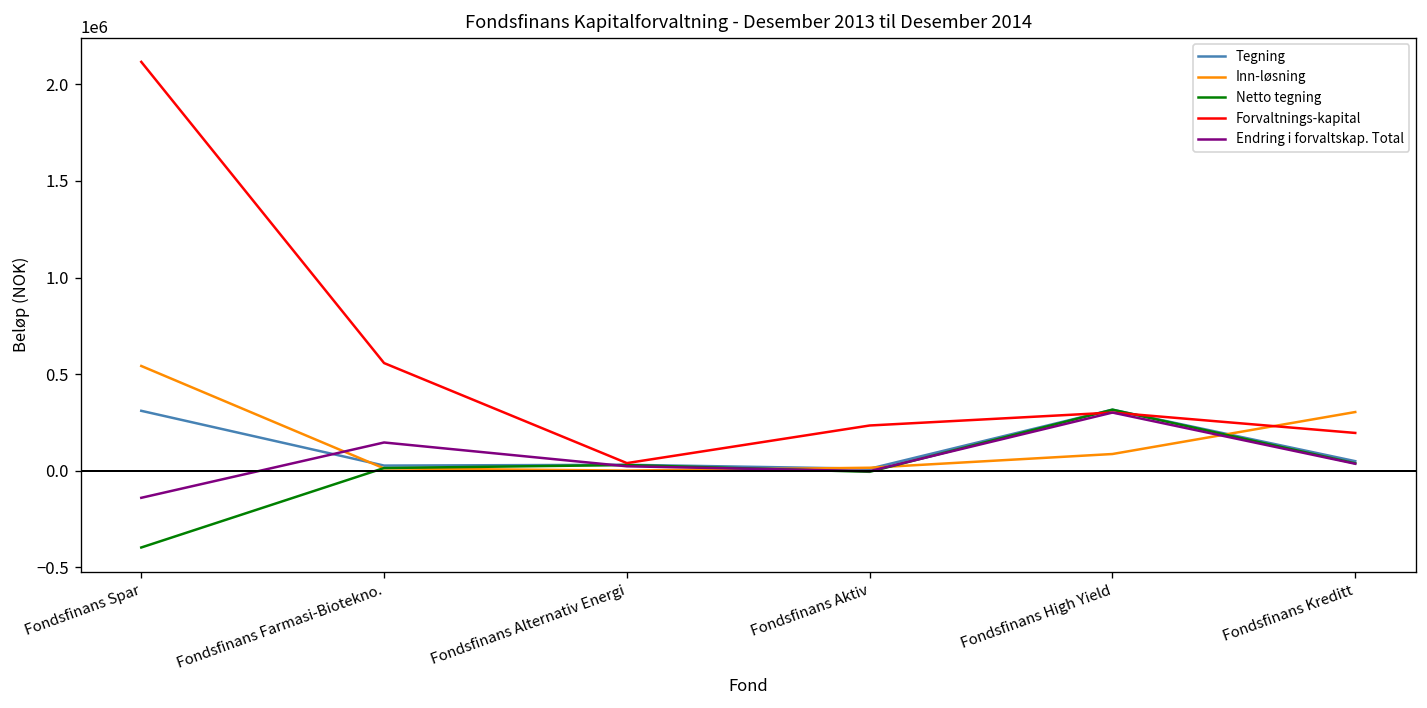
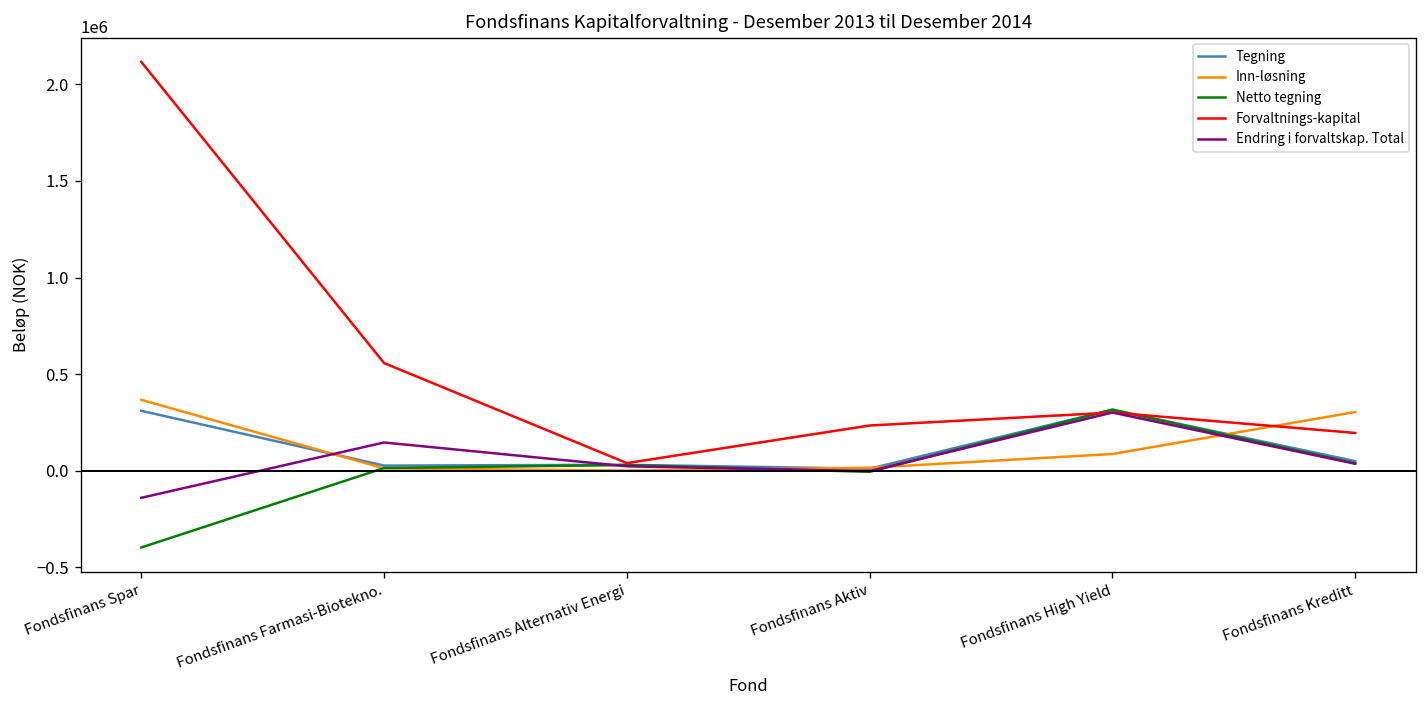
  {
    "Tegning": {
      "Fondsfinans Spar": 310000
    },
    "Inn-løsning": {
-     "Fondsfinans Spar": 540000,
+     "Fondsfinans Spar": 370000,
      "Fondsfinans Alternativ Energi": 0,
      "Fondsfinans High Yield": 90000,
      "Fondsfinans Kreditt": 300000
    },
    "Netto tegning": {
      "Fondsfinans Spar": -400000
    },
    "Forvaltnings-kapital": {
      "Fondsfinans Spar": 2120000,
      "Fondsfinans Farmasi-Biotekno.": 560000,
      "Fondsfinans Aktiv": 230000,
      "Fondsfinans Kreditt": 200000
    },
    "Endring i forvaltskap. Total": {
      "Fondsfinans Spar": -140000,
      "Fondsfinans Farmasi-Biotekno.": 150000
    }
  }
